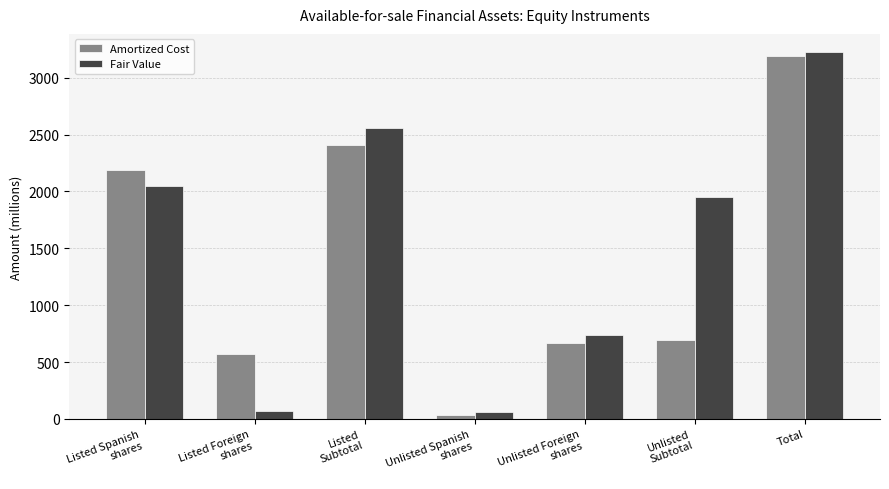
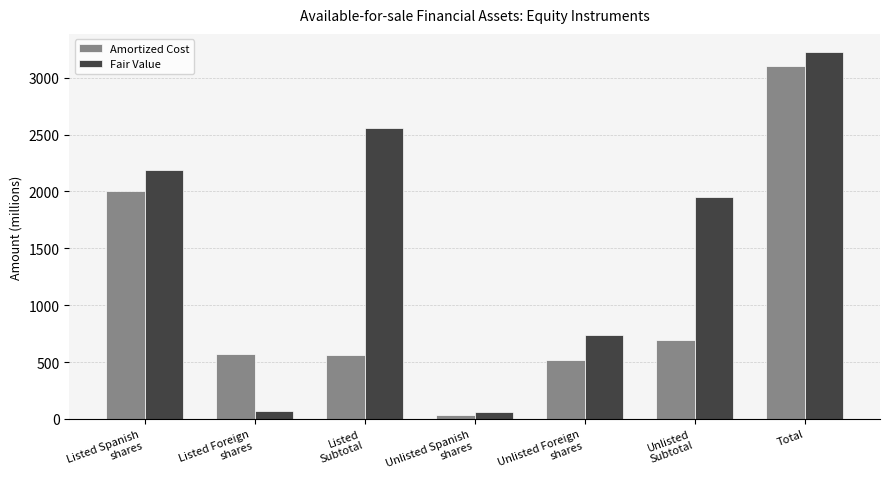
  {
    "Amortized Cost": {
-     "Listed Spanish shares": 2190,
+     "Listed Spanish shares": 2000,
      "Listed Foreign shares": 570,
-     "Listed Subtotal": 2400,
+     "Listed Subtotal": 570,
      "Unlisted Spanish shares": 30,
-     "Unlisted Foreign shares": 670,
+     "Unlisted Foreign shares": 520,
      "Unlisted Subtotal": 700,
-     "Total": 3190
+     "Total": 3100
    },
    "Fair Value": {
-     "Listed Spanish shares": 2050,
+     "Listed Spanish shares": 2190,
      "Listed Foreign shares": 70,
      "Listed Subtotal": 2560,
      "Unlisted Spanish shares": 60,
      "Unlisted Foreign shares": 730,
      "Unlisted Subtotal": 1960,
      "Total": 3220
    }
  }
